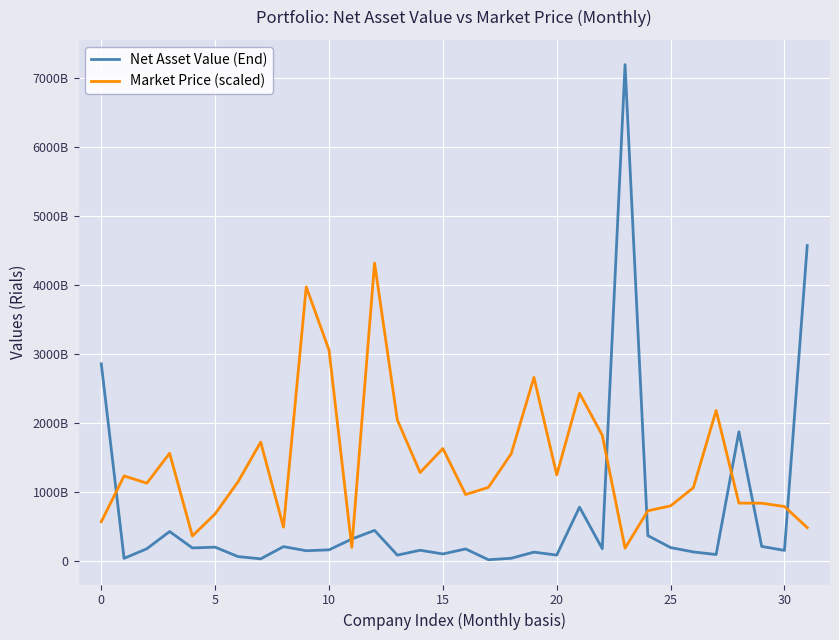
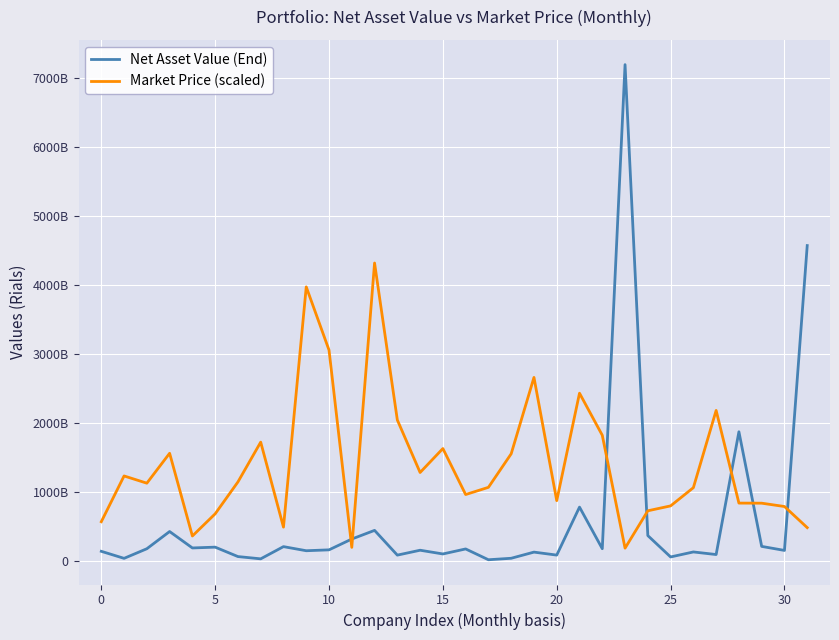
  {
    "Net Asset Value (End)": {
-     "0": 2900000000000,
+     "0": 100000000000,
      "5": 200000000000,
      "10": 200000000000,
      "15": 100000000000,
      "20": 100000000000,
-     "25": 200000000000,
+     "25": 100000000000,
      "30": 100000000000
    },
    "Market Price (scaled)": {
      "0": 600000000000,
      "5": 700000000000,
      "10": 3100000000000,
      "15": 1600000000000,
-     "20": 1200000000000,
+     "20": 900000000000,
      "25": 800000000000,
      "30": 800000000000
    }
  }
